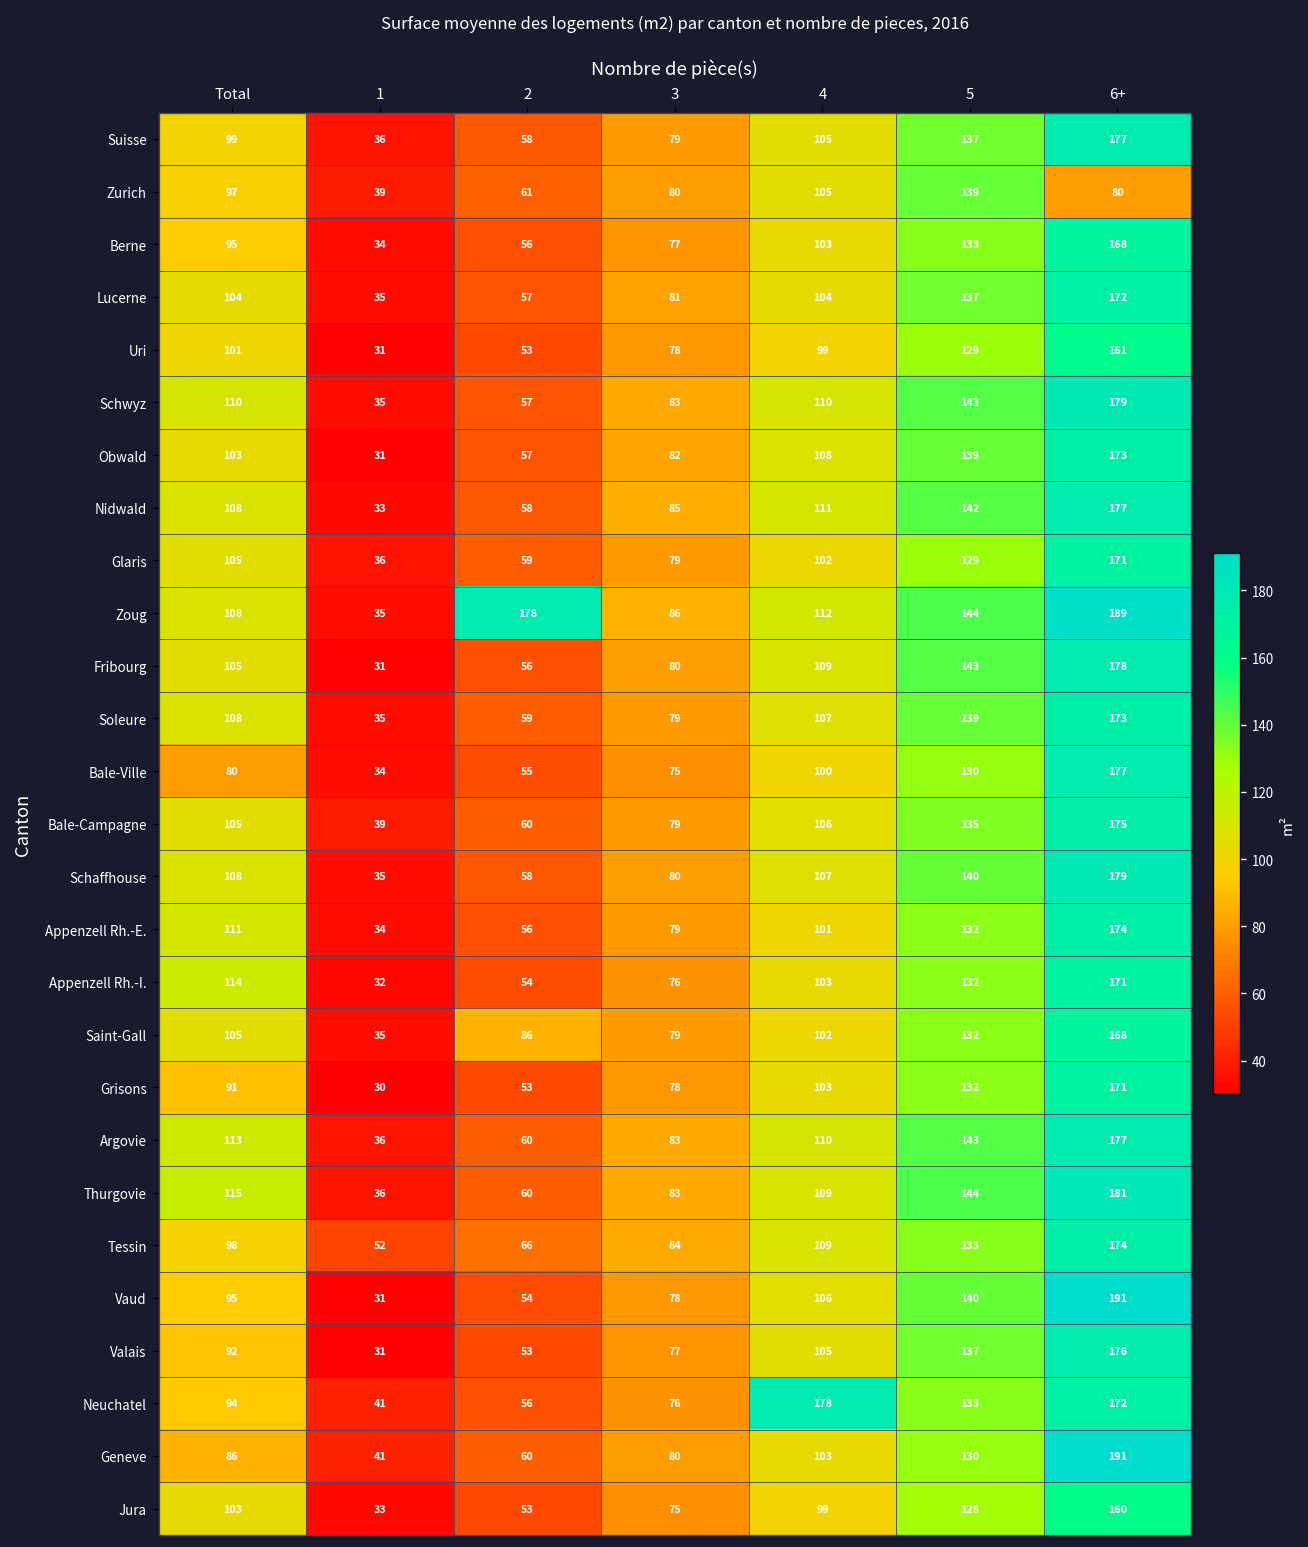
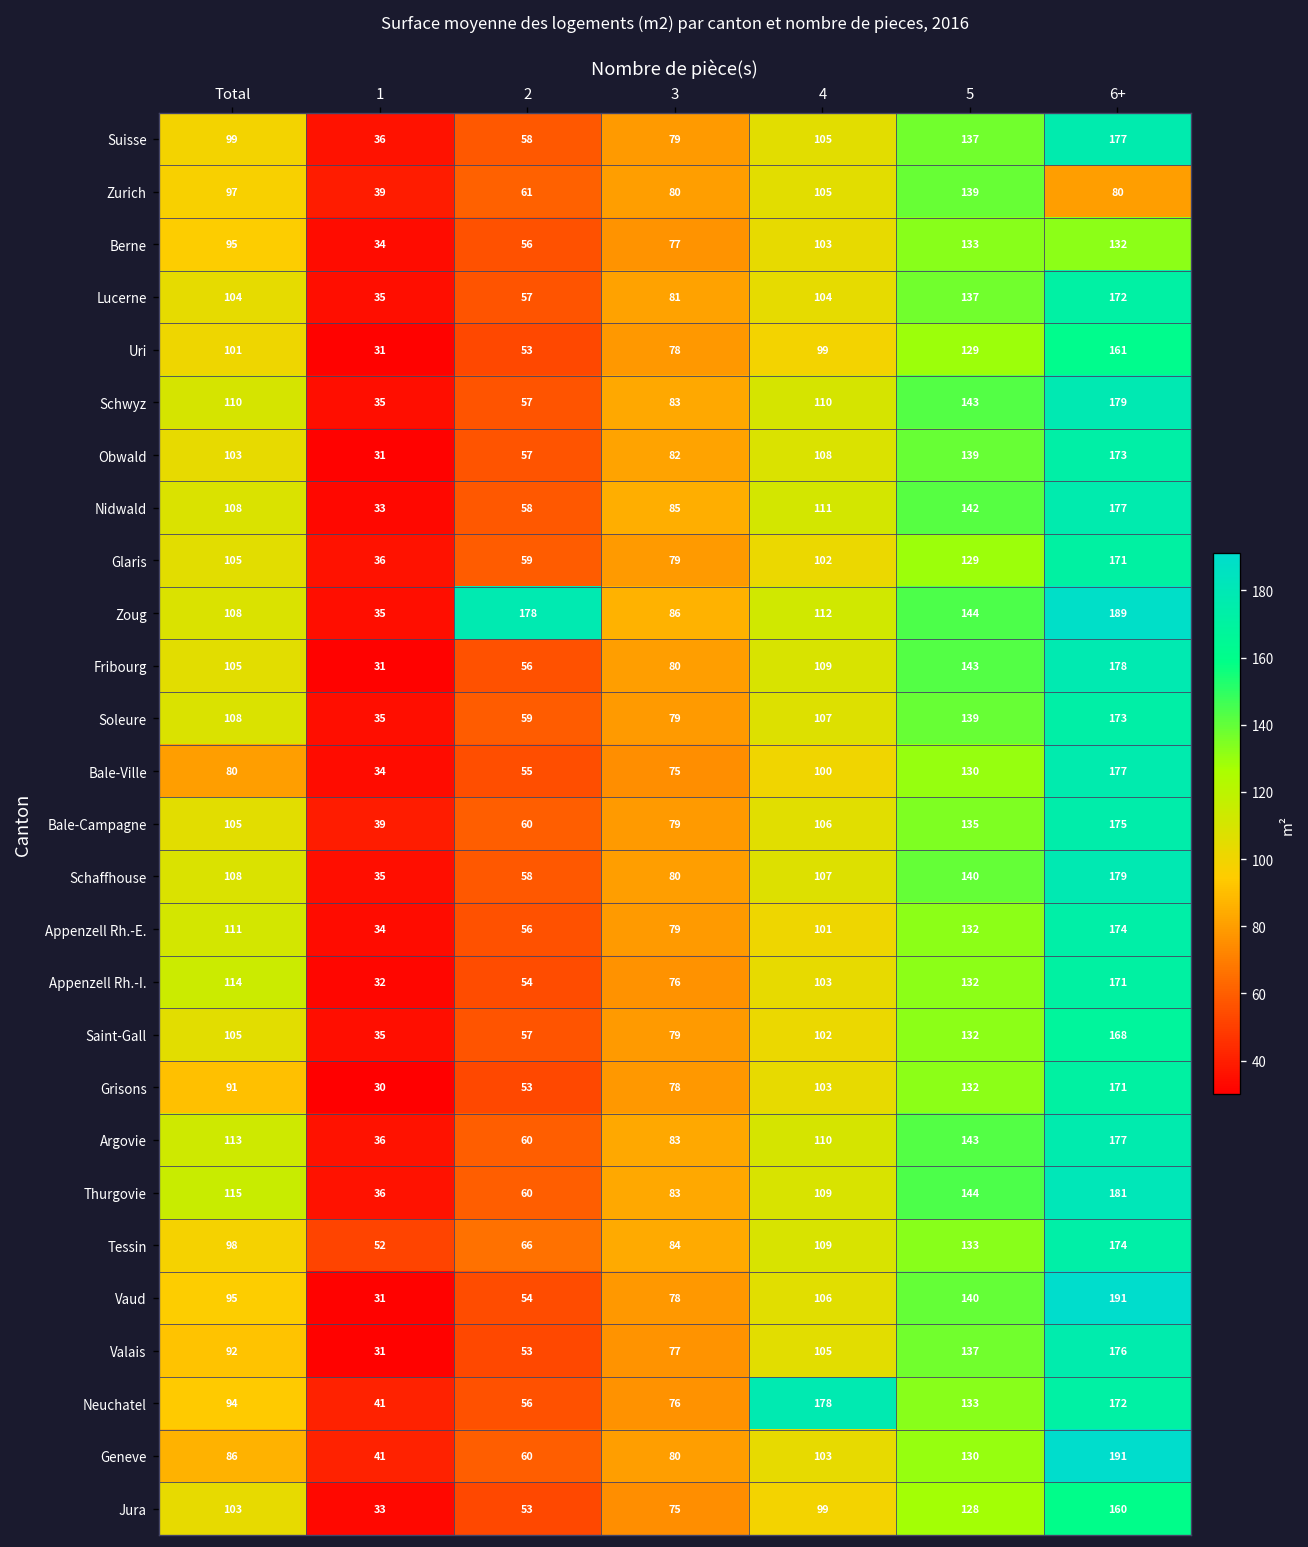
  {
    "Suisse": {
      "Total": 99,
      "1": 36,
      "2": 58,
      "3": 79,
      "4": 105,
      "5": 137,
      "6+": 177
    },
    "Zurich": {
      "Total": 97,
      "1": 39,
      "2": 61,
      "3": 80,
      "4": 105,
      "5": 139,
      "6+": 80
    },
    "Berne": {
      "Total": 95,
      "1": 34,
      "2": 56,
      "3": 77,
      "4": 103,
      "5": 133,
-     "6+": 168
+     "6+": 132
    },
    "Lucerne": {
      "Total": 104,
      "1": 35,
      "2": 57,
      "3": 81,
      "4": 104,
      "5": 137,
      "6+": 172
    },
    "Uri": {
      "Total": 101,
      "1": 31,
      "2": 53,
      "3": 78,
      "4": 99,
      "5": 129,
      "6+": 161
    },
    "Schwyz": {
      "Total": 110,
      "1": 35,
      "2": 57,
      "3": 83,
      "4": 110,
      "5": 143,
      "6+": 179
    },
    "Obwald": {
      "Total": 103,
      "1": 31,
      "2": 57,
      "3": 82,
      "4": 108,
      "5": 139,
      "6+": 173
    },
    "Nidwald": {
      "Total": 108,
      "1": 33,
      "2": 58,
      "3": 85,
      "4": 111,
      "5": 142,
      "6+": 177
    },
    "Glaris": {
      "Total": 105,
      "1": 36,
      "2": 59,
      "3": 79,
      "4": 102,
      "5": 129,
      "6+": 171
    },
    "Zoug": {
      "Total": 108,
      "1": 35,
      "2": 178,
      "3": 86,
      "4": 112,
      "5": 144,
      "6+": 189
    },
    "Fribourg": {
      "Total": 105,
      "1": 31,
      "2": 56,
      "3": 80,
      "4": 109,
      "5": 143,
      "6+": 178
    },
    "Soleure": {
      "Total": 108,
      "1": 35,
      "2": 59,
      "3": 79,
      "4": 107,
      "5": 139,
      "6+": 173
    },
    "Bale-Ville": {
      "Total": 80,
      "1": 34,
      "2": 55,
      "3": 75,
      "4": 100,
      "5": 130,
      "6+": 177
    },
    "Bale-Campagne": {
      "Total": 105,
      "1": 39,
      "2": 60,
      "3": 79,
      "4": 106,
      "5": 135,
      "6+": 175
    },
    "Schaffhouse": {
      "Total": 108,
      "1": 35,
      "2": 58,
      "3": 80,
      "4": 107,
      "5": 140,
      "6+": 179
    },
    "Appenzell Rh.-E.": {
      "Total": 111,
      "1": 34,
      "2": 56,
      "3": 79,
      "4": 101,
      "5": 132,
      "6+": 174
    },
    "Appenzell Rh.-I.": {
      "Total": 114,
      "1": 32,
      "2": 54,
      "3": 76,
      "4": 103,
      "5": 132,
      "6+": 171
    },
    "Saint-Gall": {
      "Total": 105,
      "1": 35,
-     "2": 86,
+     "2": 57,
      "3": 79,
      "4": 102,
      "5": 132,
      "6+": 168
    },
    "Grisons": {
      "Total": 91,
      "1": 30,
      "2": 53,
      "3": 78,
      "4": 103,
      "5": 132,
      "6+": 171
    },
    "Argovie": {
      "Total": 113,
      "1": 36,
      "2": 60,
      "3": 83,
      "4": 110,
      "5": 143,
      "6+": 177
    },
    "Thurgovie": {
      "Total": 115,
      "1": 36,
      "2": 60,
      "3": 83,
      "4": 109,
      "5": 144,
      "6+": 181
    },
    "Tessin": {
      "Total": 98,
      "1": 52,
      "2": 66,
      "3": 84,
      "4": 109,
      "5": 133,
      "6+": 174
    },
    "Vaud": {
      "Total": 95,
      "1": 31,
      "2": 54,
      "3": 78,
      "4": 106,
      "5": 140,
      "6+": 191
    },
    "Valais": {
      "Total": 92,
      "1": 31,
      "2": 53,
      "3": 77,
      "4": 105,
      "5": 137,
      "6+": 176
    },
    "Neuchatel": {
      "Total": 94,
      "1": 41,
      "2": 56,
      "3": 76,
      "4": 178,
      "5": 133,
      "6+": 172
    },
    "Geneve": {
      "Total": 86,
      "1": 41,
      "2": 60,
      "3": 80,
      "4": 103,
      "5": 130,
      "6+": 191
    },
    "Jura": {
      "Total": 103,
      "1": 33,
      "2": 53,
      "3": 75,
      "4": 99,
      "5": 128,
      "6+": 160
    }
  }
